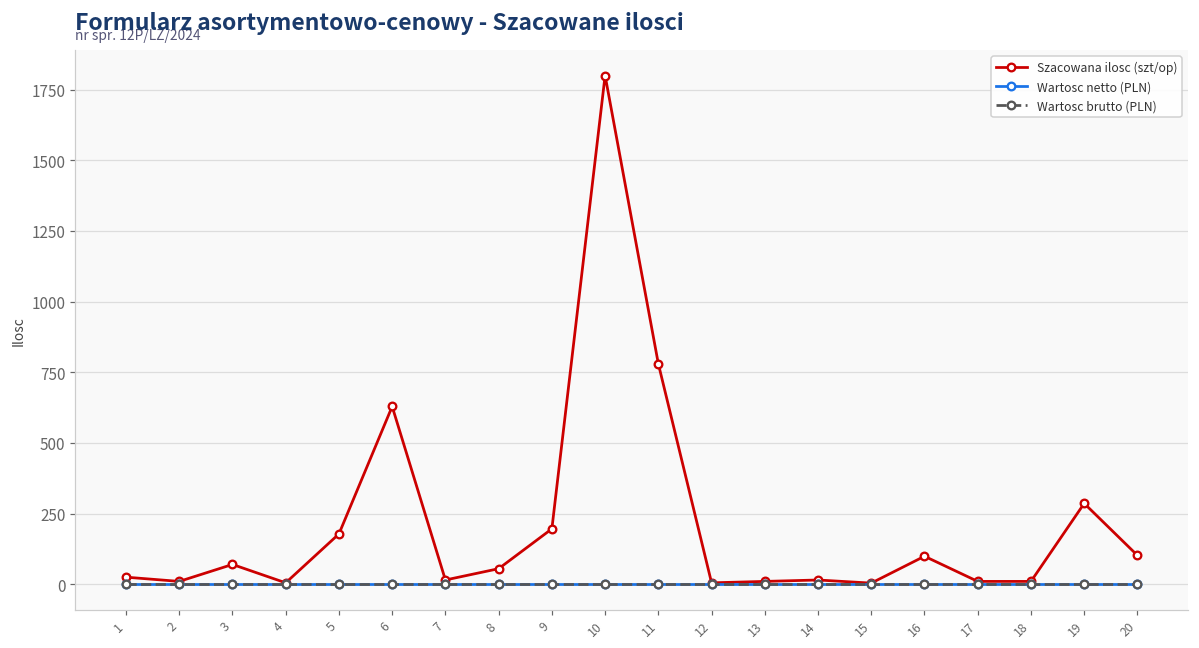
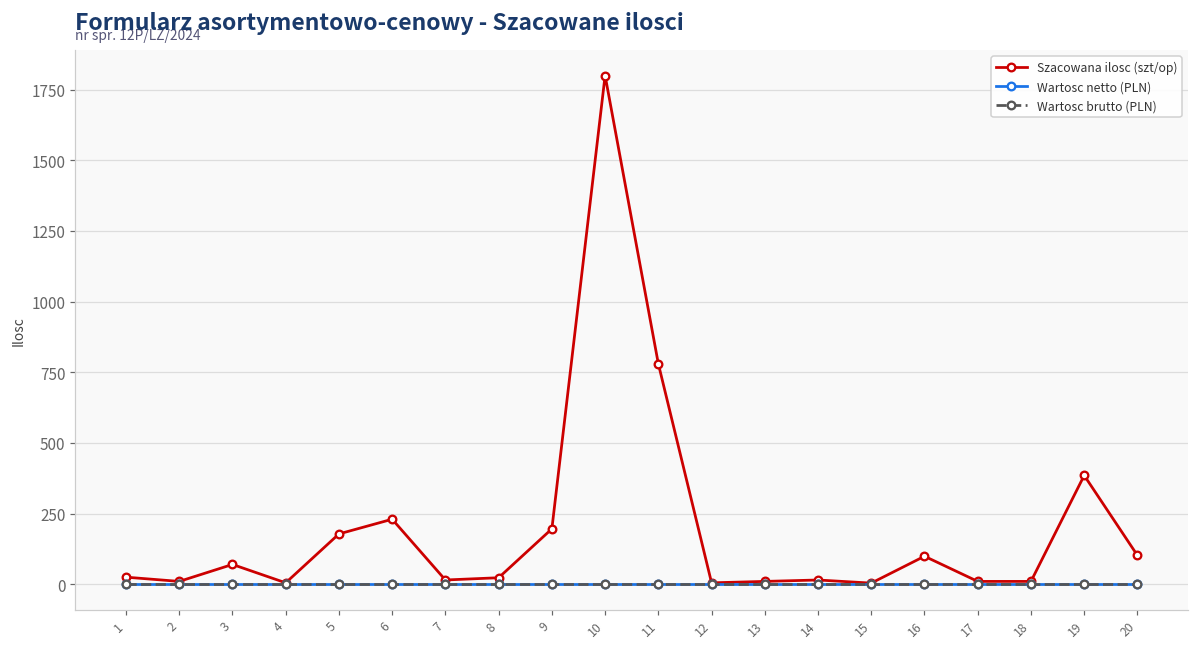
  {
    "Szacowana ilosc (szt/op)": {
      "1": 30,
      "3": 70,
      "5": 180,
-     "6": 630,
+     "6": 230,
      "7": 20,
-     "8": 60,
+     "8": 20,
      "9": 200,
      "10": 1800,
      "11": 780,
      "14": 20,
      "16": 100,
-     "19": 290,
+     "19": 390,
      "20": 100
    },
    "Wartosc brutto (PLN)": {
      "1": 0,
      "3": 0,
      "5": 0,
      "6": 0,
      "7": 0,
      "8": 0,
      "9": 0,
      "10": 0,
      "11": 0,
      "14": 0,
      "16": 0,
      "19": 0,
      "20": 0
    }
  }
